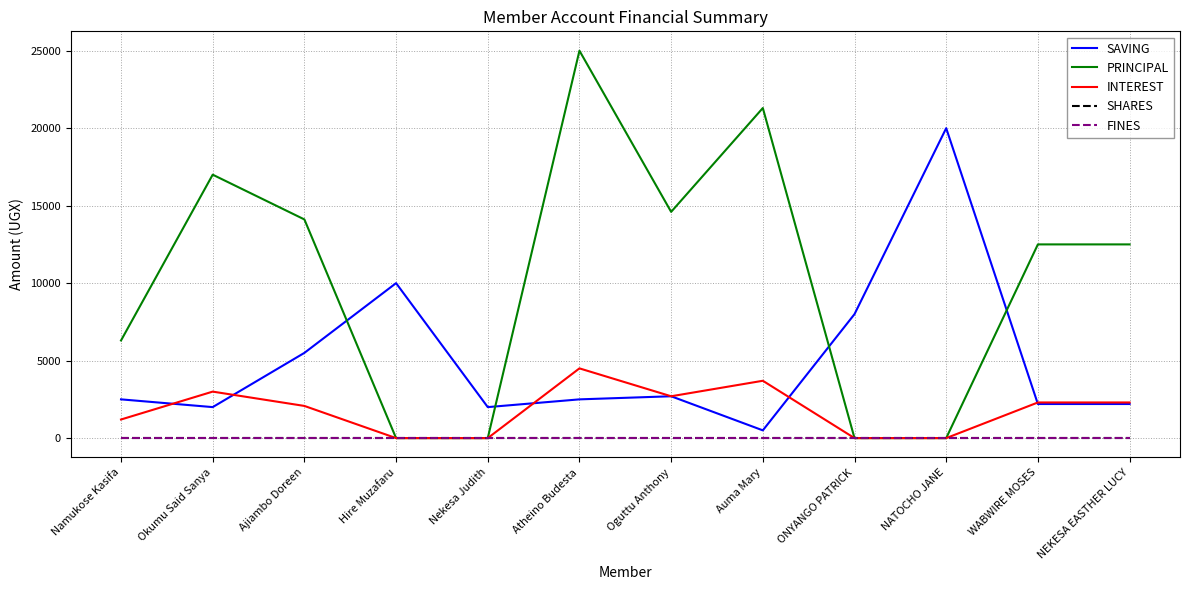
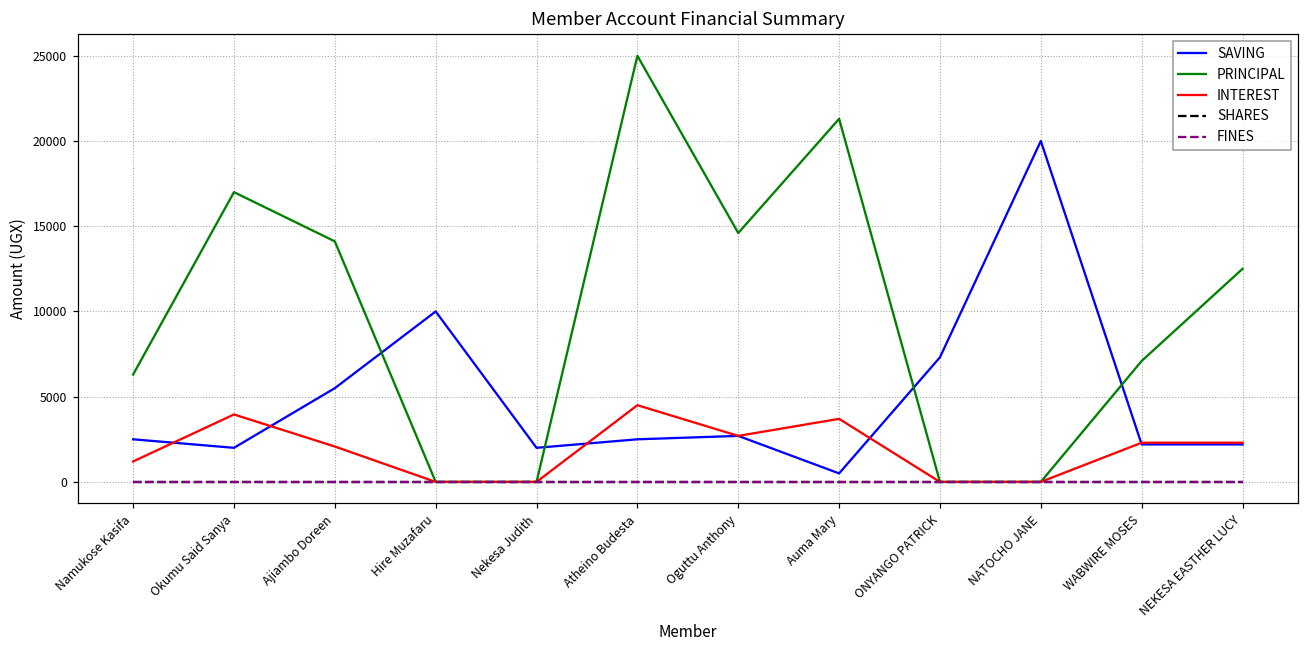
  {
    "SAVING": {
      "Namukose Kasifa": 2500,
      "Okumu Said Sanya": 2000,
      "Ajiambo Doreen": 5500,
      "Hire Muzafaru": 10000,
      "Nekesa Judith": 2000,
      "Atheino Budesta": 2500,
      "Auma Mary": 500,
-     "ONYANGO PATRICK": 8000,
+     "ONYANGO PATRICK": 7300,
      "NATOCHO JANE": 20000
    },
    "PRINCIPAL": {
      "Namukose Kasifa": 6300,
      "Okumu Said Sanya": 17000,
      "Ajiambo Doreen": 14100,
      "Atheino Budesta": 25000,
      "Oguttu Anthony": 14600,
      "Auma Mary": 21300,
-     "WABWIRE MOSES": 12500,
+     "WABWIRE MOSES": 7100,
      "NEKESA EASTHER LUCY": 12500
    },
    "INTEREST": {
      "Namukose Kasifa": 1200,
-     "Okumu Said Sanya": 3000,
+     "Okumu Said Sanya": 4000,
      "Ajiambo Doreen": 2100,
      "Atheino Budesta": 4500,
      "Auma Mary": 3700
    },
    "FINES": {
      "Namukose Kasifa": 0,
      "Okumu Said Sanya": 0,
      "Ajiambo Doreen": 0,
      "Atheino Budesta": 0,
      "Oguttu Anthony": 0,
      "Auma Mary": 0,
      "WABWIRE MOSES": 0,
      "NEKESA EASTHER LUCY": 0
    }
  }
